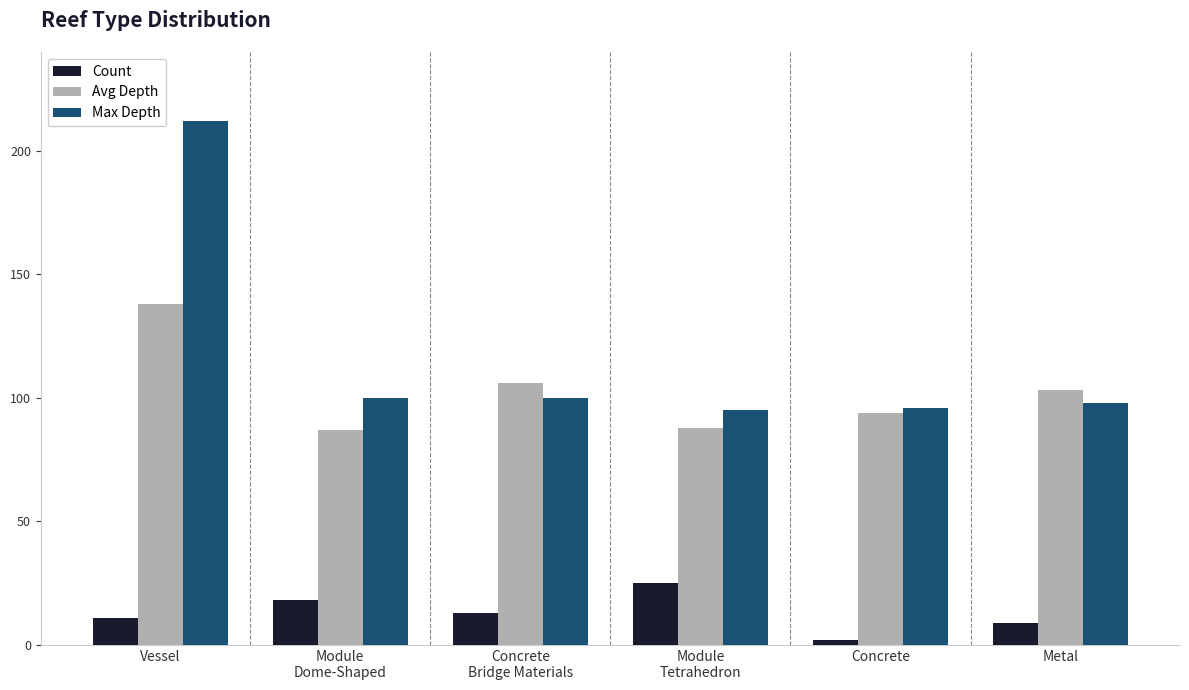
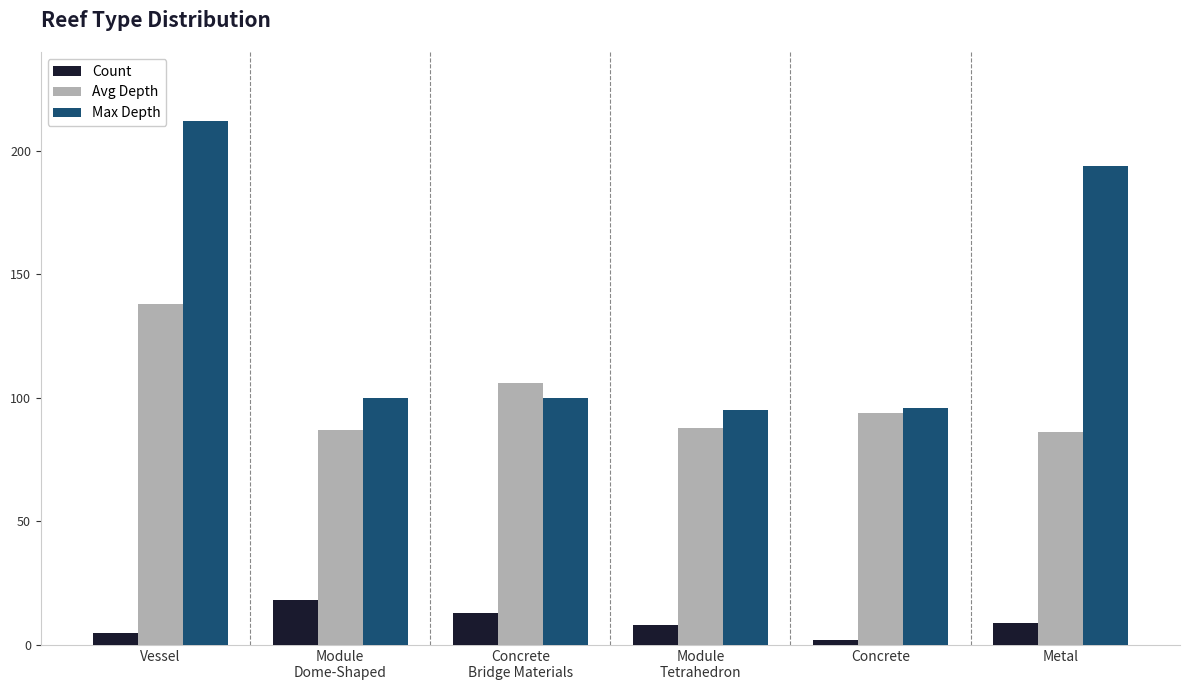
  {
    "Count": {
-     "Vessel": 11,
+     "Vessel": 5,
      "Module Dome-Shaped": 18,
      "Concrete Bridge Materials": 13,
-     "Module Tetrahedron": 25,
+     "Module Tetrahedron": 8,
      "Concrete": 2,
      "Metal": 9
    },
    "Avg Depth": {
      "Vessel": 138,
      "Module Dome-Shaped": 87,
      "Concrete Bridge Materials": 106,
      "Module Tetrahedron": 88,
      "Concrete": 94,
-     "Metal": 103
+     "Metal": 86
    },
    "Max Depth": {
      "Vessel": 212,
      "Module Dome-Shaped": 100,
      "Concrete Bridge Materials": 100,
      "Module Tetrahedron": 95,
      "Concrete": 96,
-     "Metal": 98
+     "Metal": 194
    }
  }
